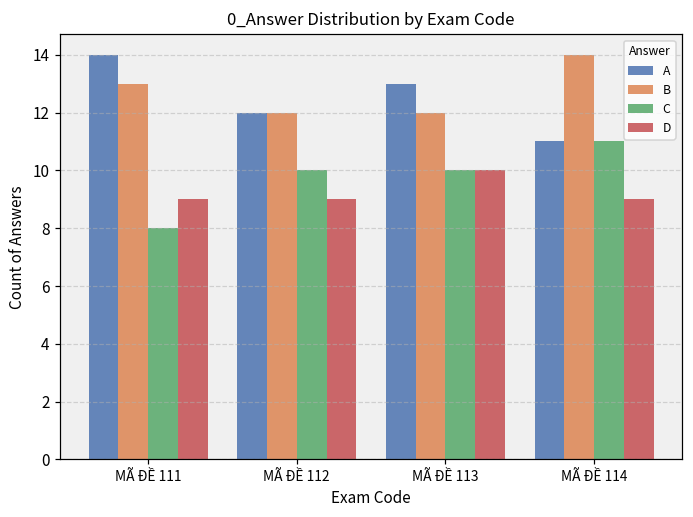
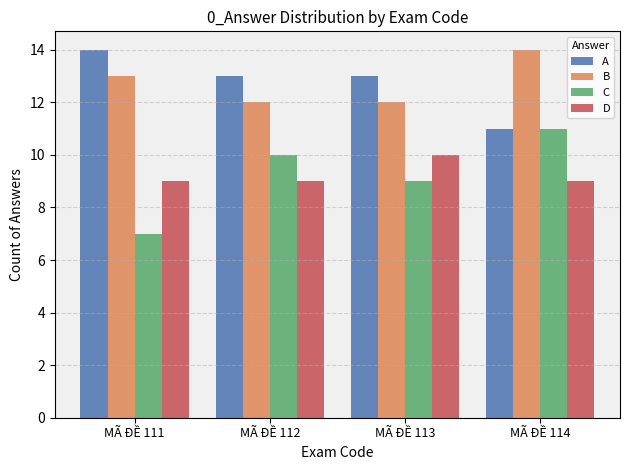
  {
    "A": {
      "MÃ ĐỀ 111": 14,
-     "MÃ ĐỀ 112": 12,
+     "MÃ ĐỀ 112": 13,
      "MÃ ĐỀ 113": 13,
      "MÃ ĐỀ 114": 11
    },
    "C": {
-     "MÃ ĐỀ 111": 8,
+     "MÃ ĐỀ 111": 7,
      "MÃ ĐỀ 112": 10,
-     "MÃ ĐỀ 113": 10,
+     "MÃ ĐỀ 113": 9,
      "MÃ ĐỀ 114": 11
    }
  }
